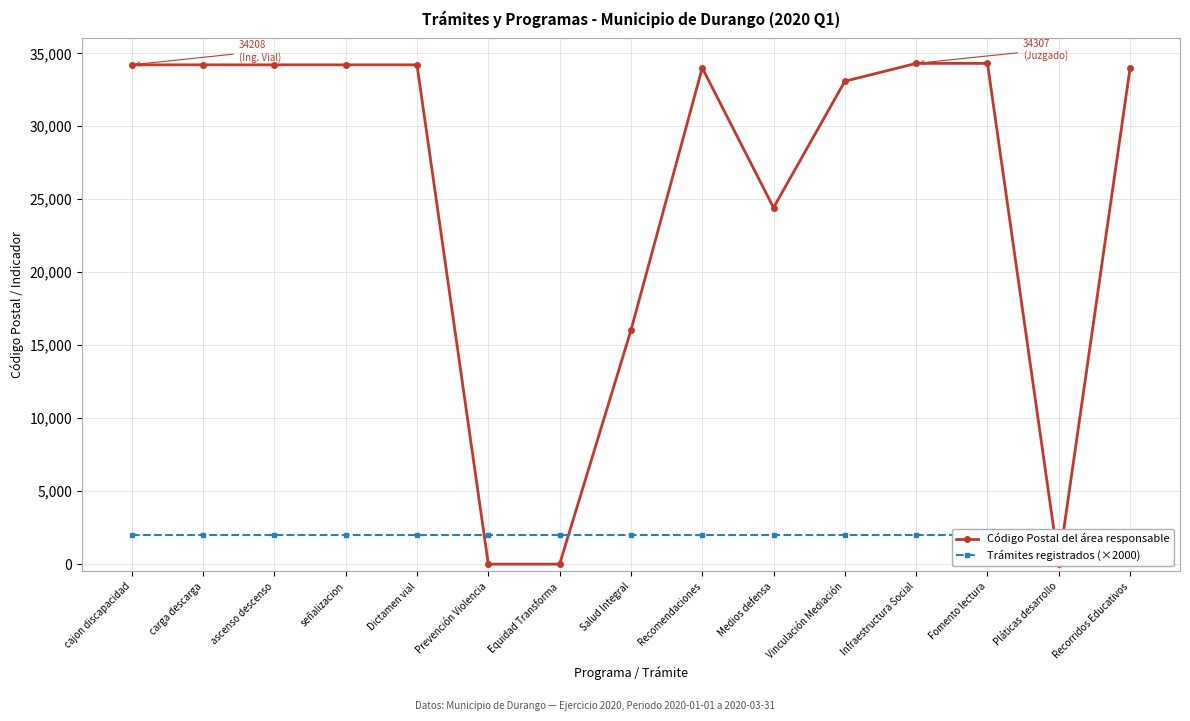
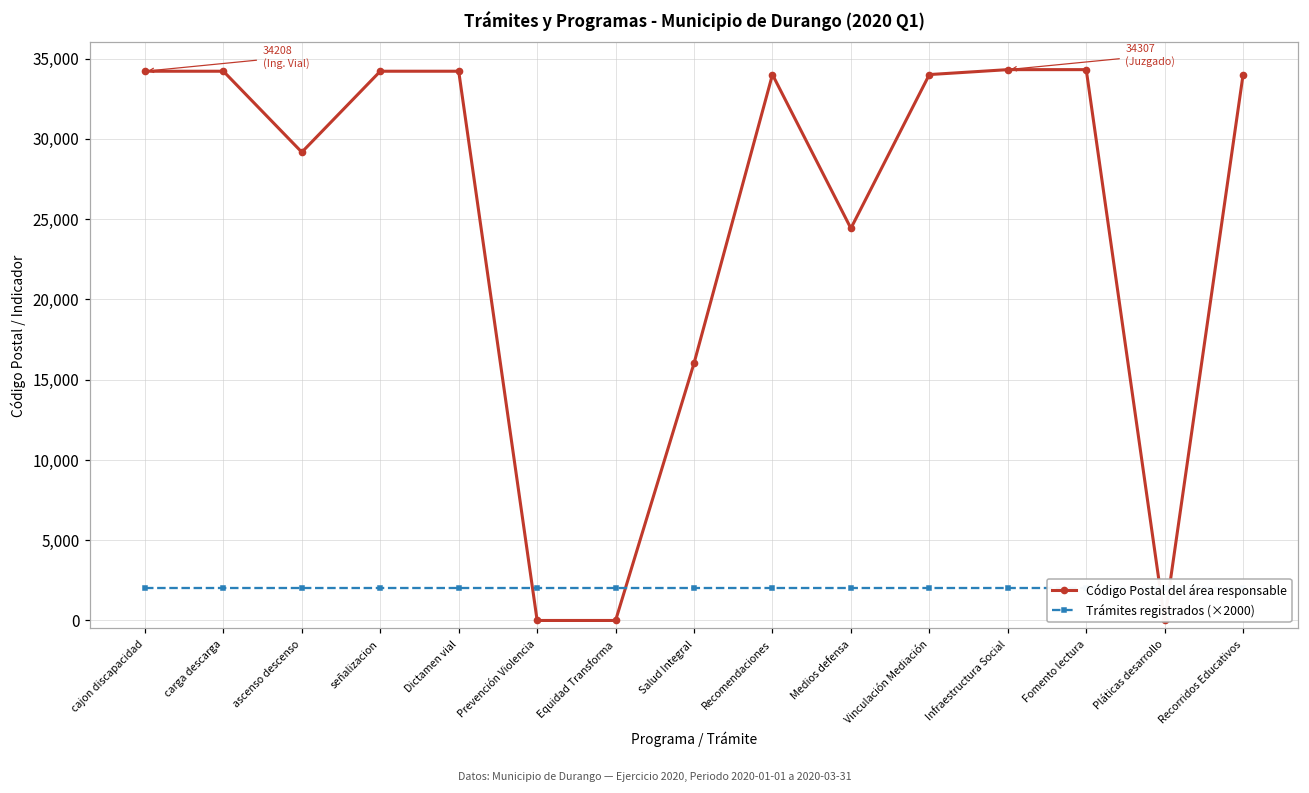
  {
    "Código Postal del área responsable": {
      "cajon discapacidad": "34,200",
-     "ascenso descenso": "34,200",
+     "ascenso descenso": "29,200",
      "señalizacion": "34,200",
      "Dictamen vial": "34,200",
      "Prevención Violencia": "0",
      "Equidad Transforma": "0",
      "Salud Integral": "16,000",
      "Recomendaciones": "34,000",
      "Medios defensa": "24,400",
-     "Vinculación Mediación": "33,100",
+     "Vinculación Mediación": "34,000",
      "Infraestructura Social": "34,300",
      "Recorridos Educativos": "34,000"
    },
    "Trámites registrados (×2000)": {
      "cajon discapacidad": "2,000",
      "carga descarga": "2,000",
      "ascenso descenso": "2,000",
      "señalizacion": "2,000",
      "Dictamen vial": "2,000",
      "Prevención Violencia": "2,000",
      "Equidad Transforma": "2,000",
      "Salud Integral": "2,000",
      "Recomendaciones": "2,000",
      "Medios defensa": "2,000",
      "Vinculación Mediación": "2,000",
      "Infraestructura Social": "2,000"
    }
  }
